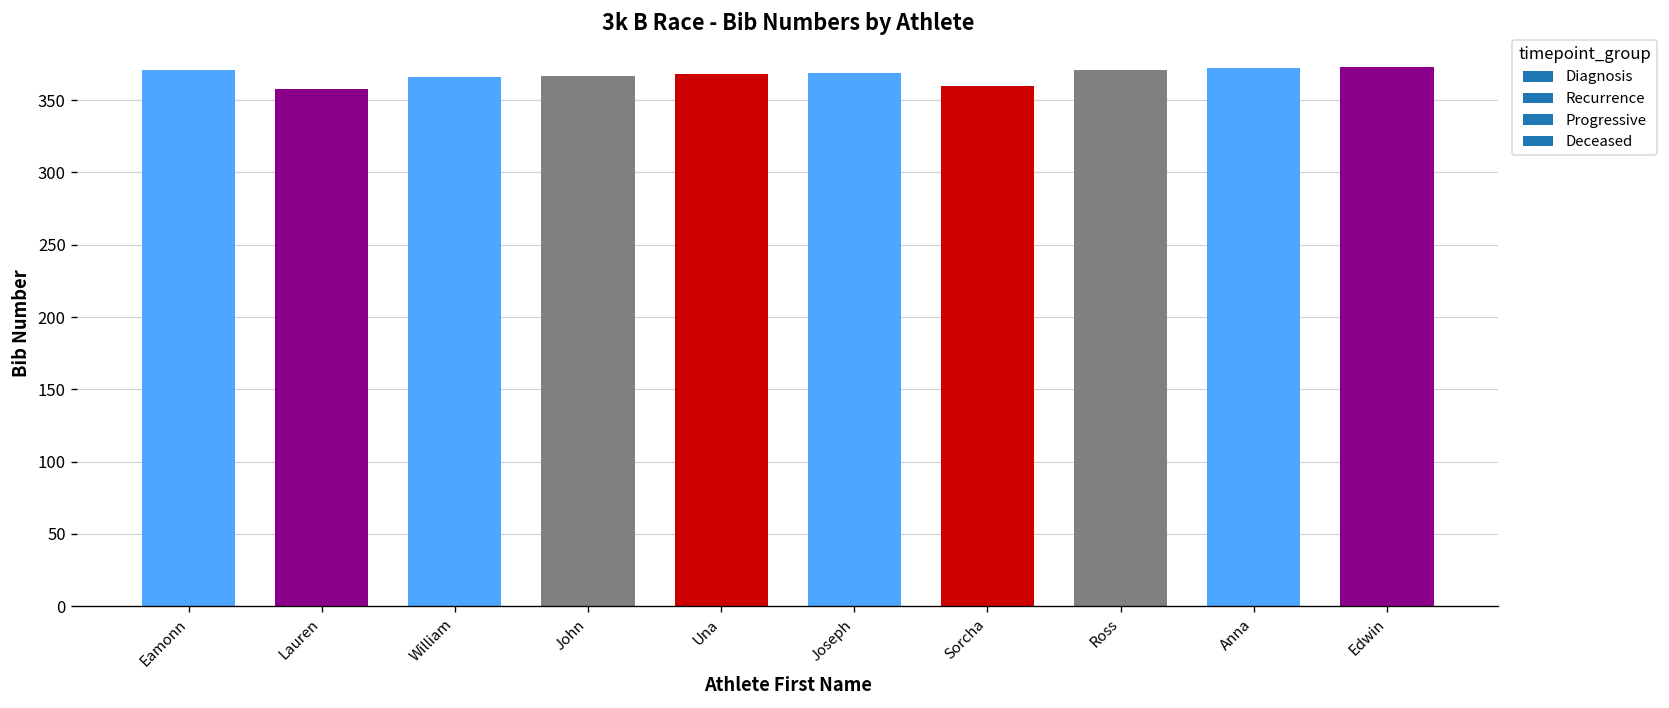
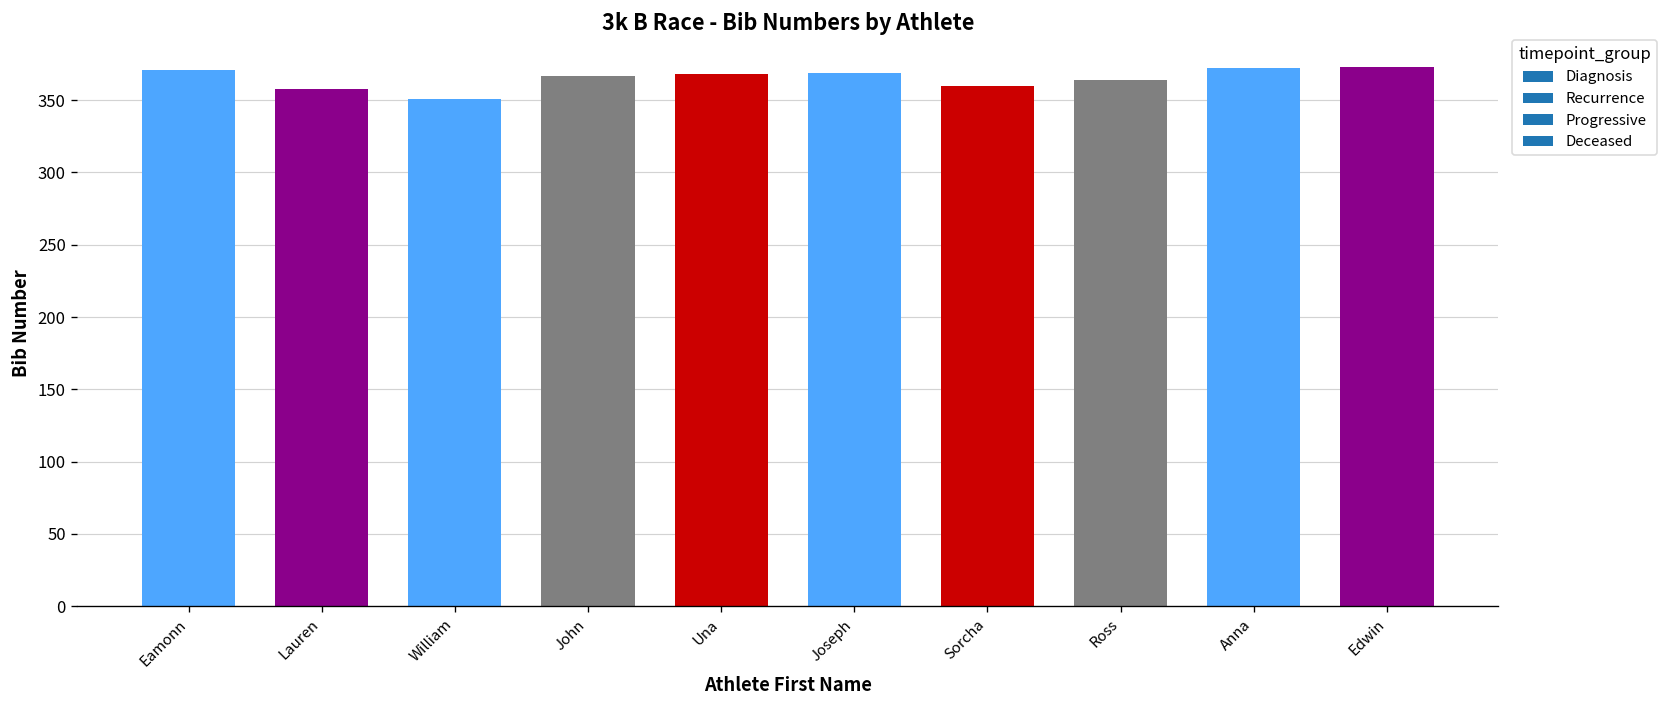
  {
    "Eamonn": 371,
    "Lauren": 358,
-   "William": 366,
+   "William": 351,
    "John": 367,
    "Una": 368,
    "Joseph": 369,
    "Sorcha": 360,
-   "Ross": 371,
+   "Ross": 364,
    "Anna": 372,
    "Edwin": 373
  }
